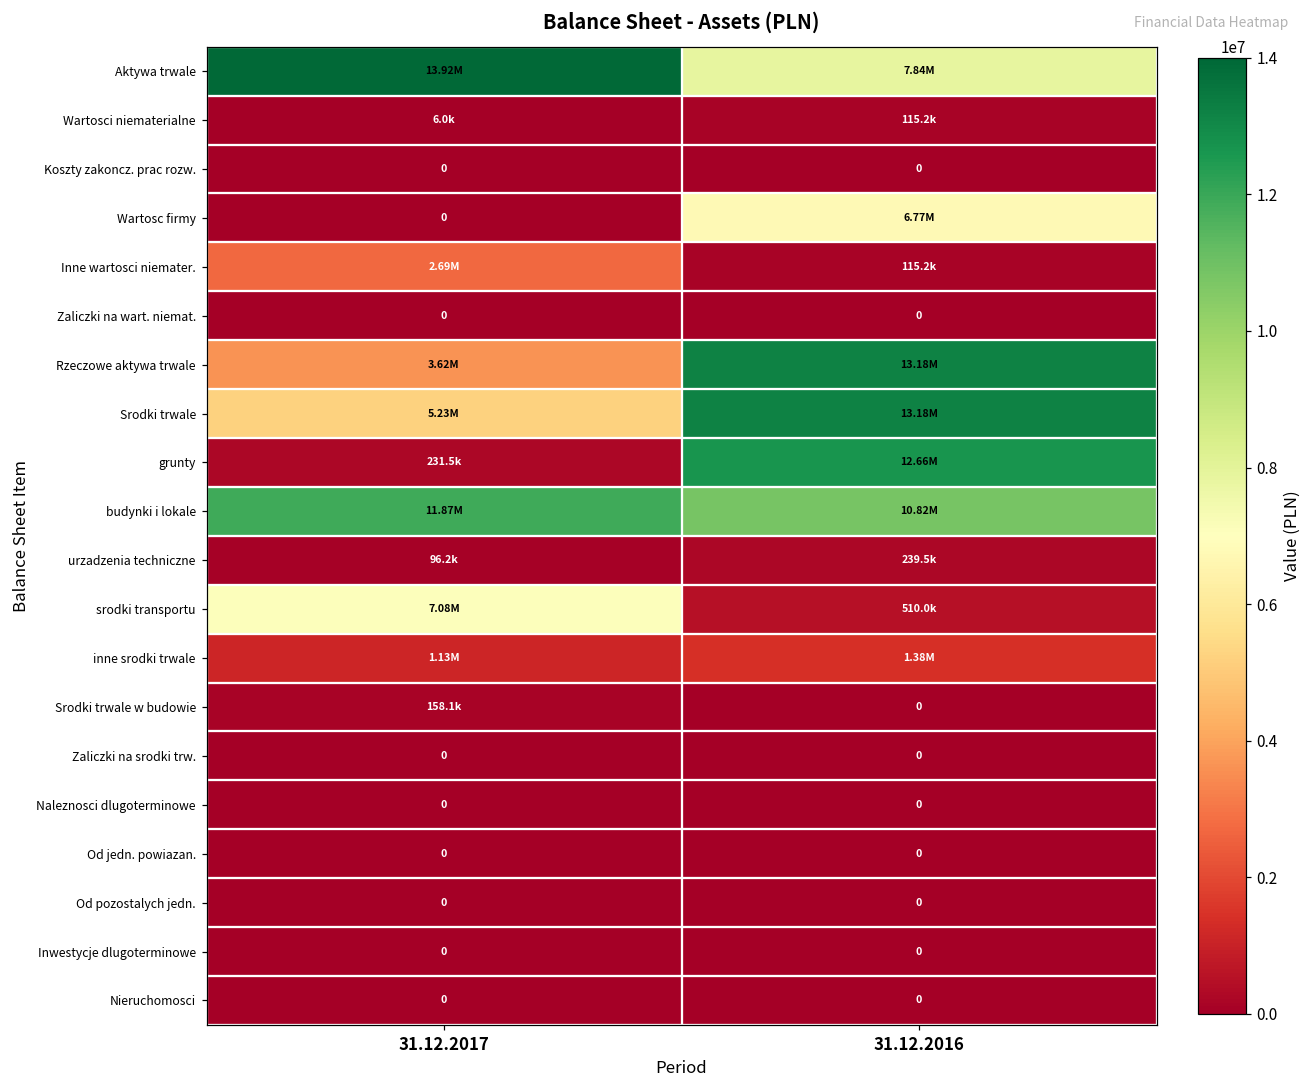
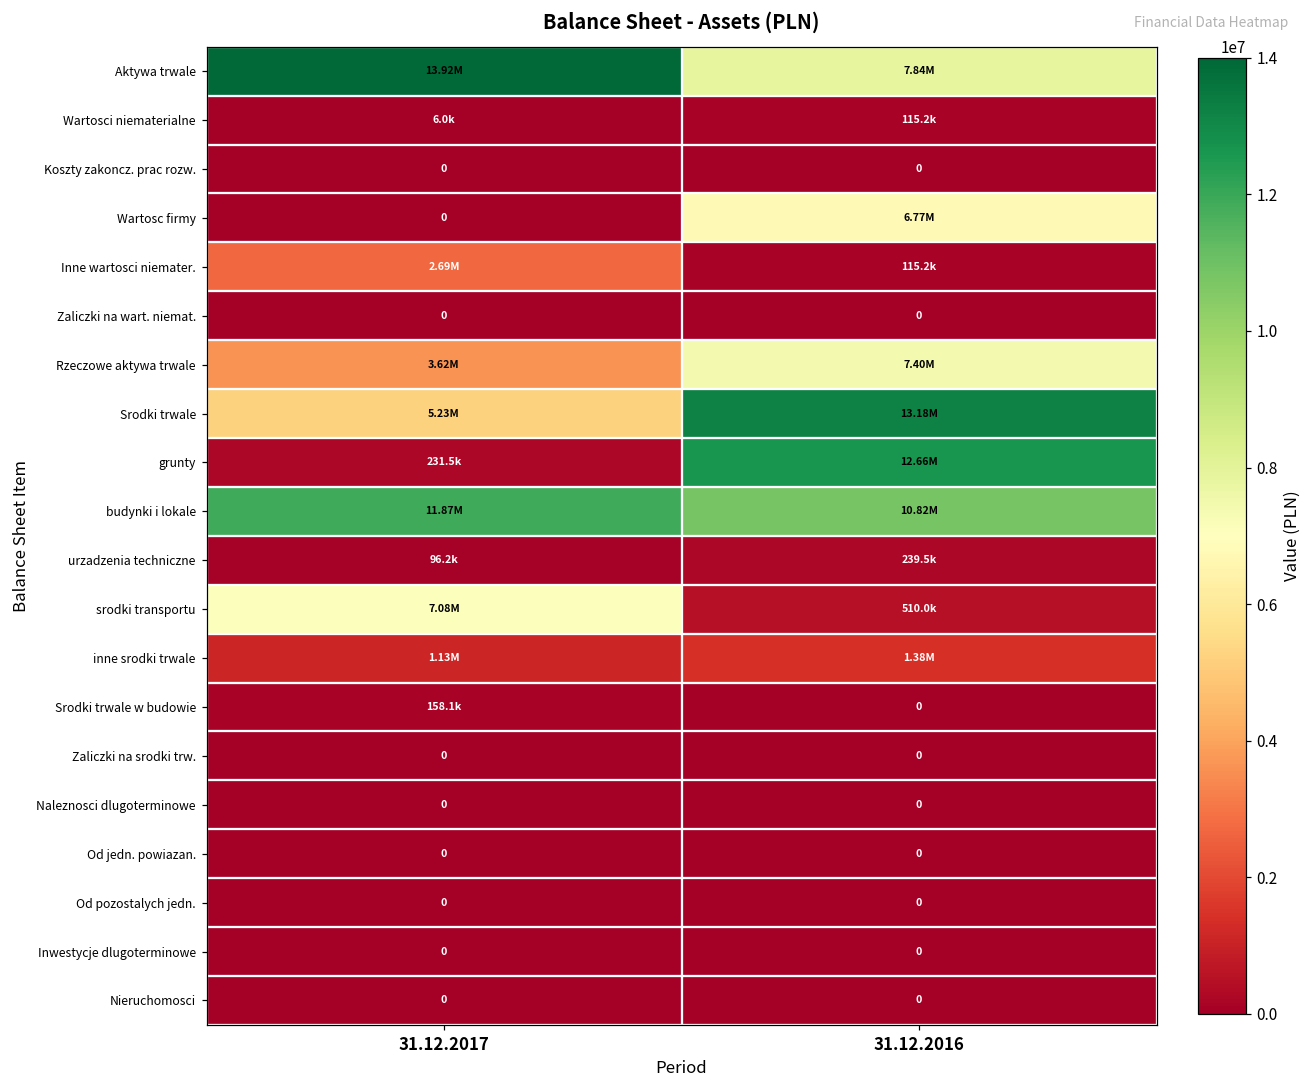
  {
    "Aktywa trwale": {
      "31.12.2017": "13.92M",
      "31.12.2016": "7.84M"
    },
    "Wartosci niematerialne": {
      "31.12.2017": "6.0k",
      "31.12.2016": "115.2k"
    },
    "Koszty zakoncz. prac rozw.": {
      "31.12.2017": "0",
      "31.12.2016": "0"
    },
    "Wartosc firmy": {
      "31.12.2017": "0",
      "31.12.2016": "6.77M"
    },
    "Inne wartosci niemater.": {
      "31.12.2017": "2.69M",
      "31.12.2016": "115.2k"
    },
    "Zaliczki na wart. niemat.": {
      "31.12.2017": "0",
      "31.12.2016": "0"
    },
    "Rzeczowe aktywa trwale": {
      "31.12.2017": "3.62M",
-     "31.12.2016": "13.18M"
+     "31.12.2016": "7.40M"
    },
    "Srodki trwale": {
      "31.12.2017": "5.23M",
      "31.12.2016": "13.18M"
    },
    "grunty": {
      "31.12.2017": "231.5k",
      "31.12.2016": "12.66M"
    },
    "budynki i lokale": {
      "31.12.2017": "11.87M",
      "31.12.2016": "10.82M"
    },
    "urzadzenia techniczne": {
      "31.12.2017": "96.2k",
      "31.12.2016": "239.5k"
    },
    "srodki transportu": {
      "31.12.2017": "7.08M",
      "31.12.2016": "510.0k"
    },
    "inne srodki trwale": {
      "31.12.2017": "1.13M",
      "31.12.2016": "1.38M"
    },
    "Srodki trwale w budowie": {
      "31.12.2017": "158.1k",
      "31.12.2016": "0"
    },
    "Zaliczki na srodki trw.": {
      "31.12.2017": "0",
      "31.12.2016": "0"
    },
    "Naleznosci dlugoterminowe": {
      "31.12.2017": "0",
      "31.12.2016": "0"
    },
    "Od jedn. powiazan.": {
      "31.12.2017": "0",
      "31.12.2016": "0"
    },
    "Od pozostalych jedn.": {
      "31.12.2017": "0",
      "31.12.2016": "0"
    },
    "Inwestycje dlugoterminowe": {
      "31.12.2017": "0",
      "31.12.2016": "0"
    },
    "Nieruchomosci": {
      "31.12.2017": "0",
      "31.12.2016": "0"
    }
  }
